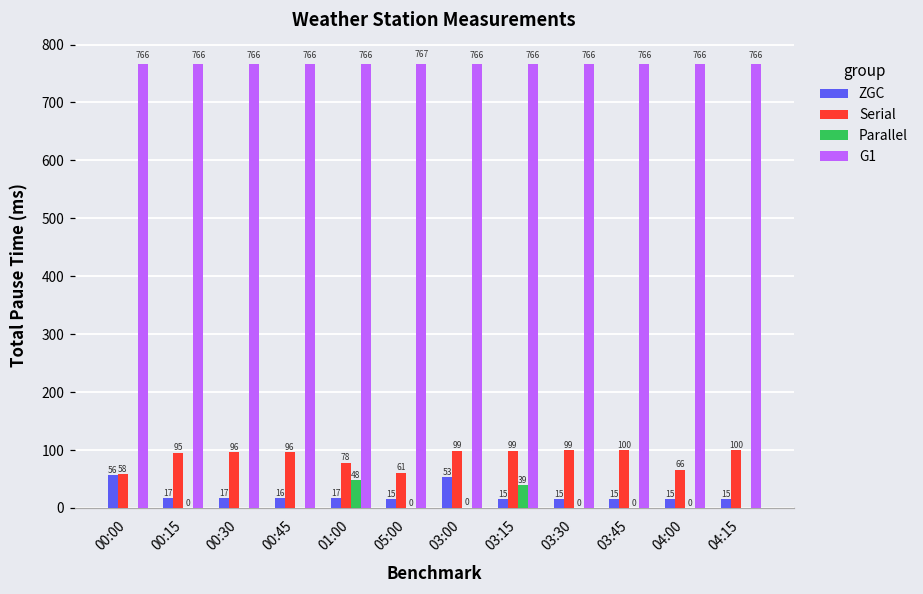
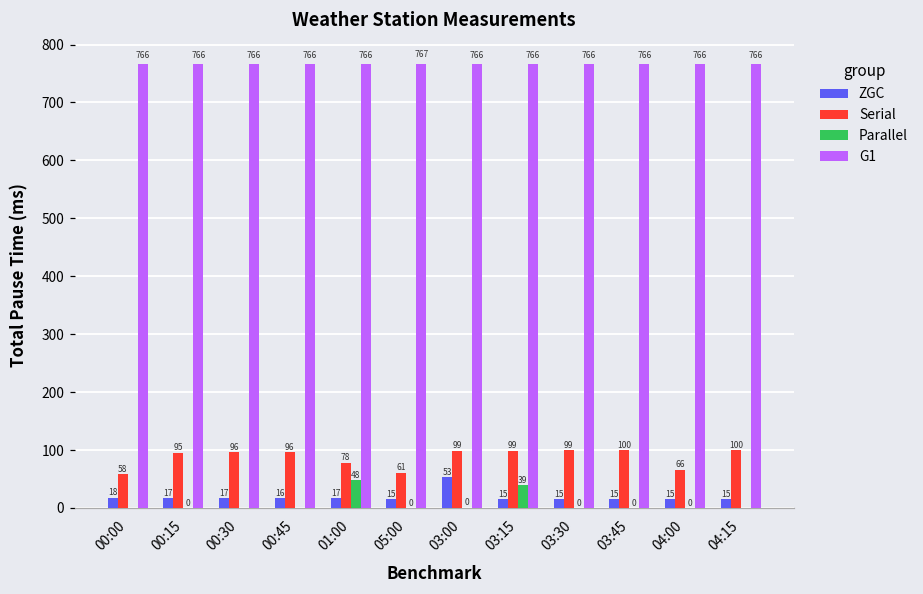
  {
    "ZGC": {
-     "00:00": 56,
+     "00:00": 18,
      "00:15": 17,
      "00:30": 17,
      "00:45": 16,
      "01:00": 17,
      "05:00": 15,
      "03:00": 53,
      "03:15": 15,
      "03:30": 15,
      "03:45": 15,
      "04:00": 15,
      "04:15": 15
    },
    "Serial": {
      "00:00": 58,
      "00:15": 95,
      "00:30": 96,
      "00:45": 96,
      "01:00": 78,
      "05:00": 61,
      "03:00": 99,
      "03:15": 99,
      "03:30": 99,
      "03:45": 100,
      "04:00": 66,
      "04:15": 100
    },
    "Parallel": {
      "00:15": 0,
      "01:00": 48,
      "05:00": 0,
      "03:00": 0,
      "03:15": 39,
      "03:30": 0,
      "03:45": 0,
      "04:00": 0
    },
    "G1": {
      "00:00": 766,
      "00:15": 766,
      "00:30": 766,
      "00:45": 766,
      "01:00": 766,
      "05:00": 767,
      "03:00": 766,
      "03:15": 766,
      "03:30": 766,
      "03:45": 766,
      "04:00": 766,
      "04:15": 766
    }
  }
